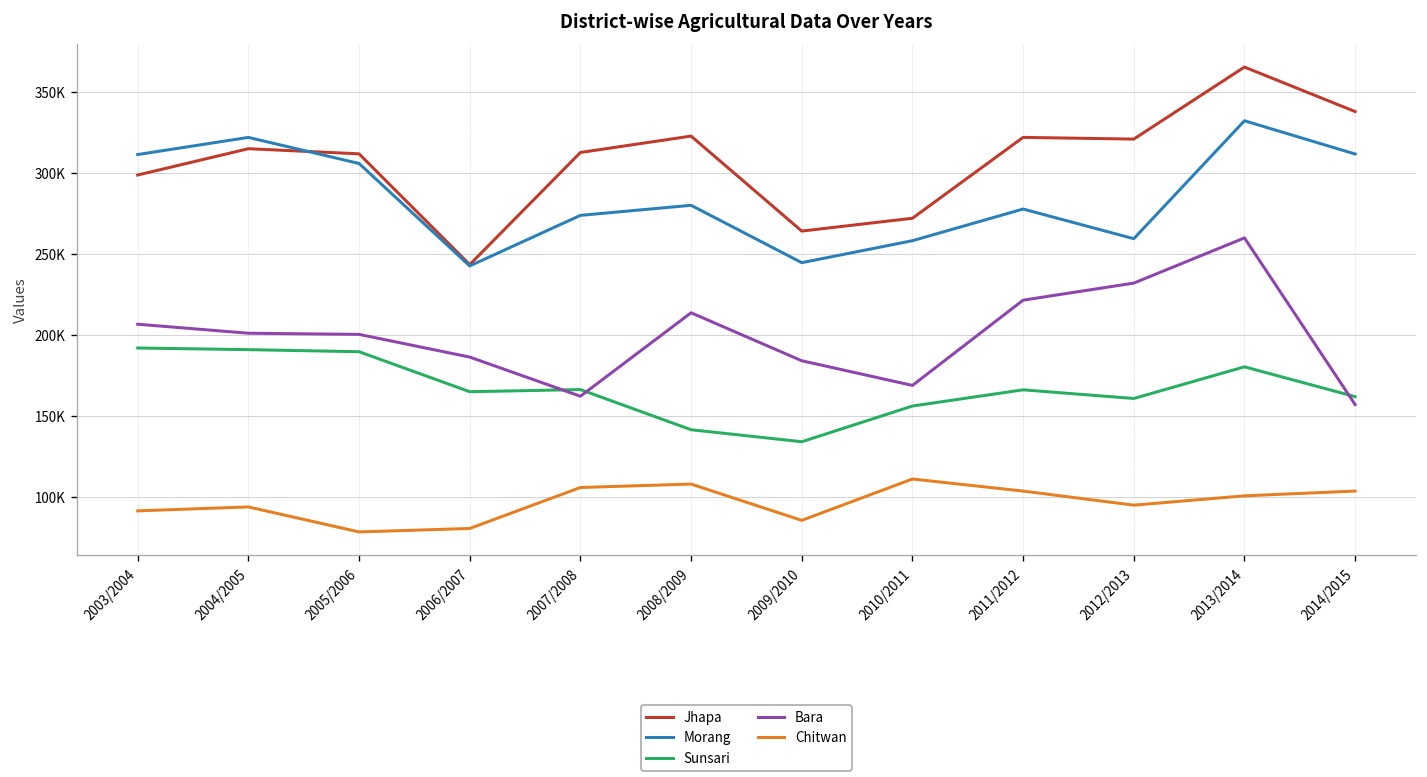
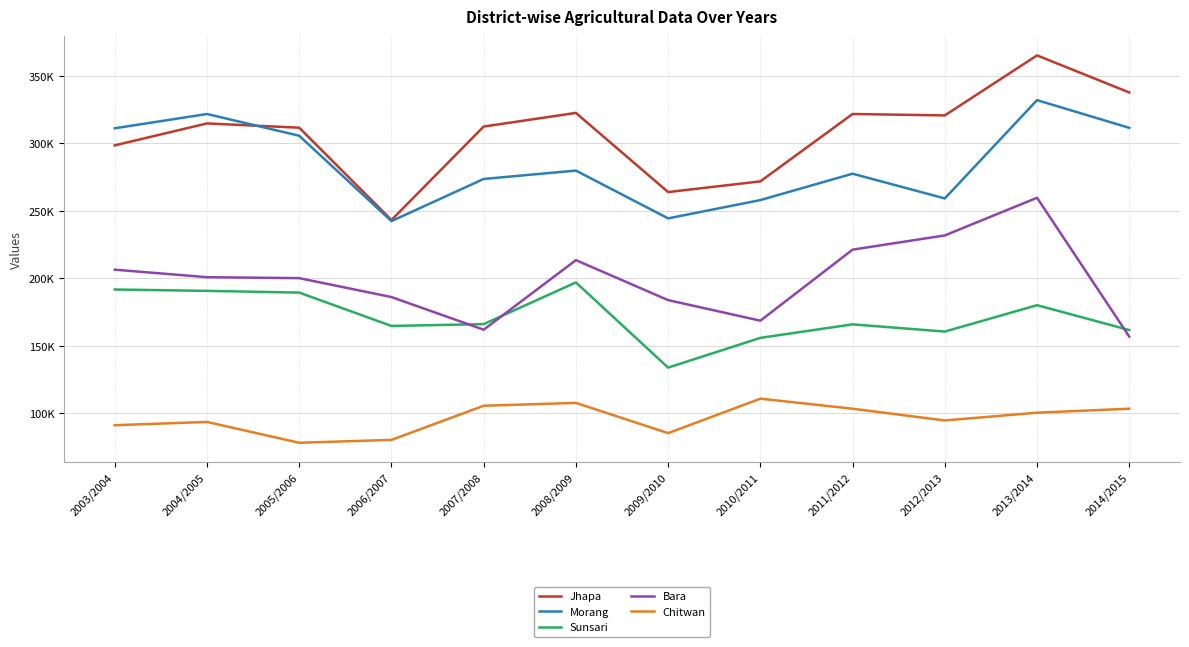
  {
    "Jhapa": {
      "2003/2004": 299000,
      "2004/2005": 315000,
      "2005/2006": 312000,
      "2007/2008": 313000,
      "2008/2009": 323000,
      "2009/2010": 264000,
      "2010/2011": 272000,
      "2011/2012": 322000,
      "2012/2013": 321000,
      "2013/2014": 365000,
      "2014/2015": 338000
    },
    "Morang": {
      "2003/2004": 311000,
      "2004/2005": 322000,
      "2005/2006": 306000,
      "2007/2008": 274000,
      "2008/2009": 280000,
      "2009/2010": 245000,
      "2010/2011": 258000,
      "2011/2012": 278000,
      "2012/2013": 259000,
      "2013/2014": 332000,
      "2014/2015": 312000
    },
    "Sunsari": {
      "2003/2004": 192000,
      "2004/2005": 191000,
      "2005/2006": 190000,
      "2006/2007": 165000,
      "2007/2008": 166000,
-     "2008/2009": 141000,
+     "2008/2009": 197000,
      "2009/2010": 134000,
      "2010/2011": 156000,
      "2011/2012": 166000,
      "2012/2013": 161000,
      "2013/2014": 180000,
      "2014/2015": 162000
    },
    "Bara": {
      "2003/2004": 207000,
      "2004/2005": 201000,
      "2005/2006": 200000,
      "2006/2007": 186000,
      "2007/2008": 162000,
      "2008/2009": 214000,
      "2009/2010": 184000,
      "2010/2011": 169000,
      "2011/2012": 221000,
      "2012/2013": 232000,
      "2013/2014": 260000,
      "2014/2015": 157000
    },
    "Chitwan": {
      "2003/2004": 91000,
      "2004/2005": 94000,
      "2005/2006": 78000,
      "2006/2007": 80000,
      "2007/2008": 106000,
      "2008/2009": 108000,
      "2009/2010": 85000,
      "2010/2011": 111000,
      "2011/2012": 103000,
      "2012/2013": 95000,
      "2013/2014": 101000,
      "2014/2015": 104000
    }
  }
